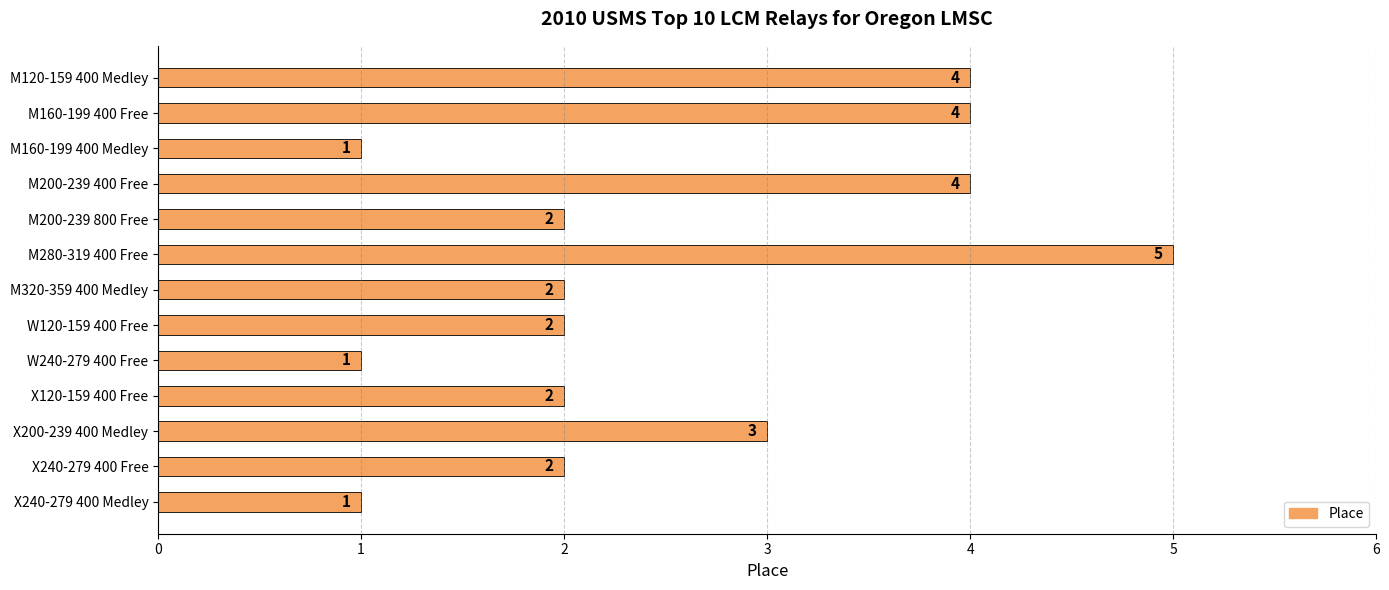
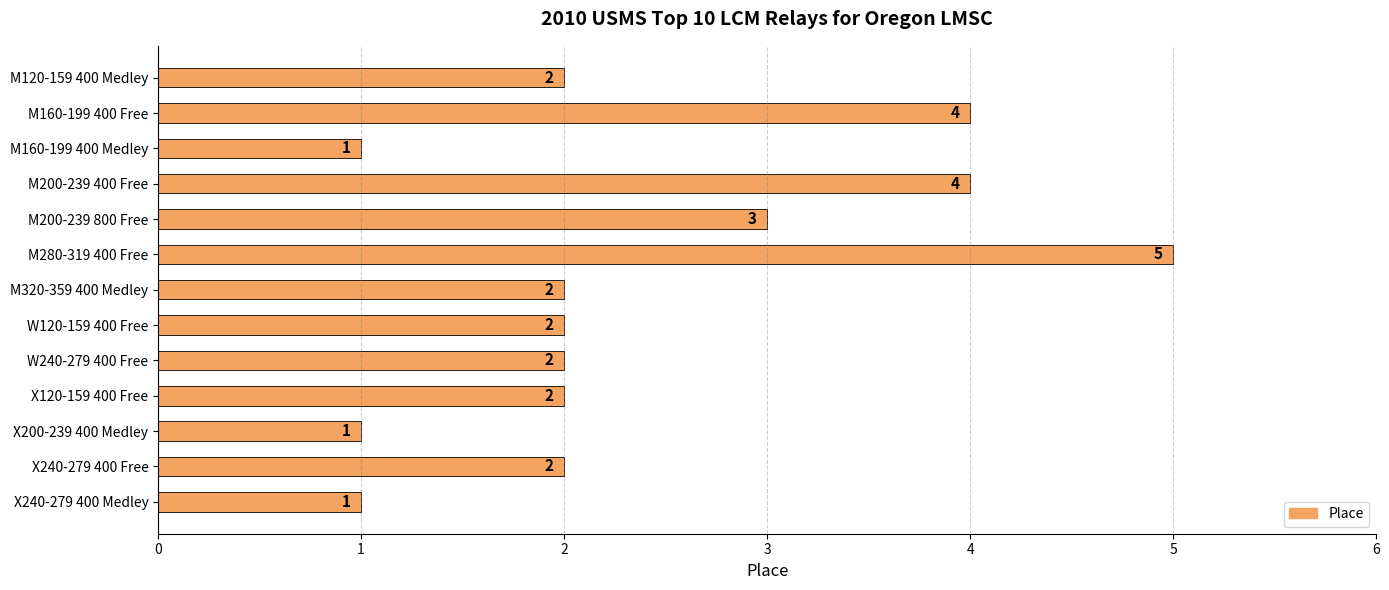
  {
-   "M120-159 400 Medley": 4,
+   "M120-159 400 Medley": 2,
    "M160-199 400 Free": 4,
    "M160-199 400 Medley": 1,
    "M200-239 400 Free": 4,
-   "M200-239 800 Free": 2,
+   "M200-239 800 Free": 3,
    "M280-319 400 Free": 5,
    "M320-359 400 Medley": 2,
    "W120-159 400 Free": 2,
-   "W240-279 400 Free": 1,
+   "W240-279 400 Free": 2,
    "X120-159 400 Free": 2,
-   "X200-239 400 Medley": 3,
+   "X200-239 400 Medley": 1,
    "X240-279 400 Free": 2,
    "X240-279 400 Medley": 1
  }
